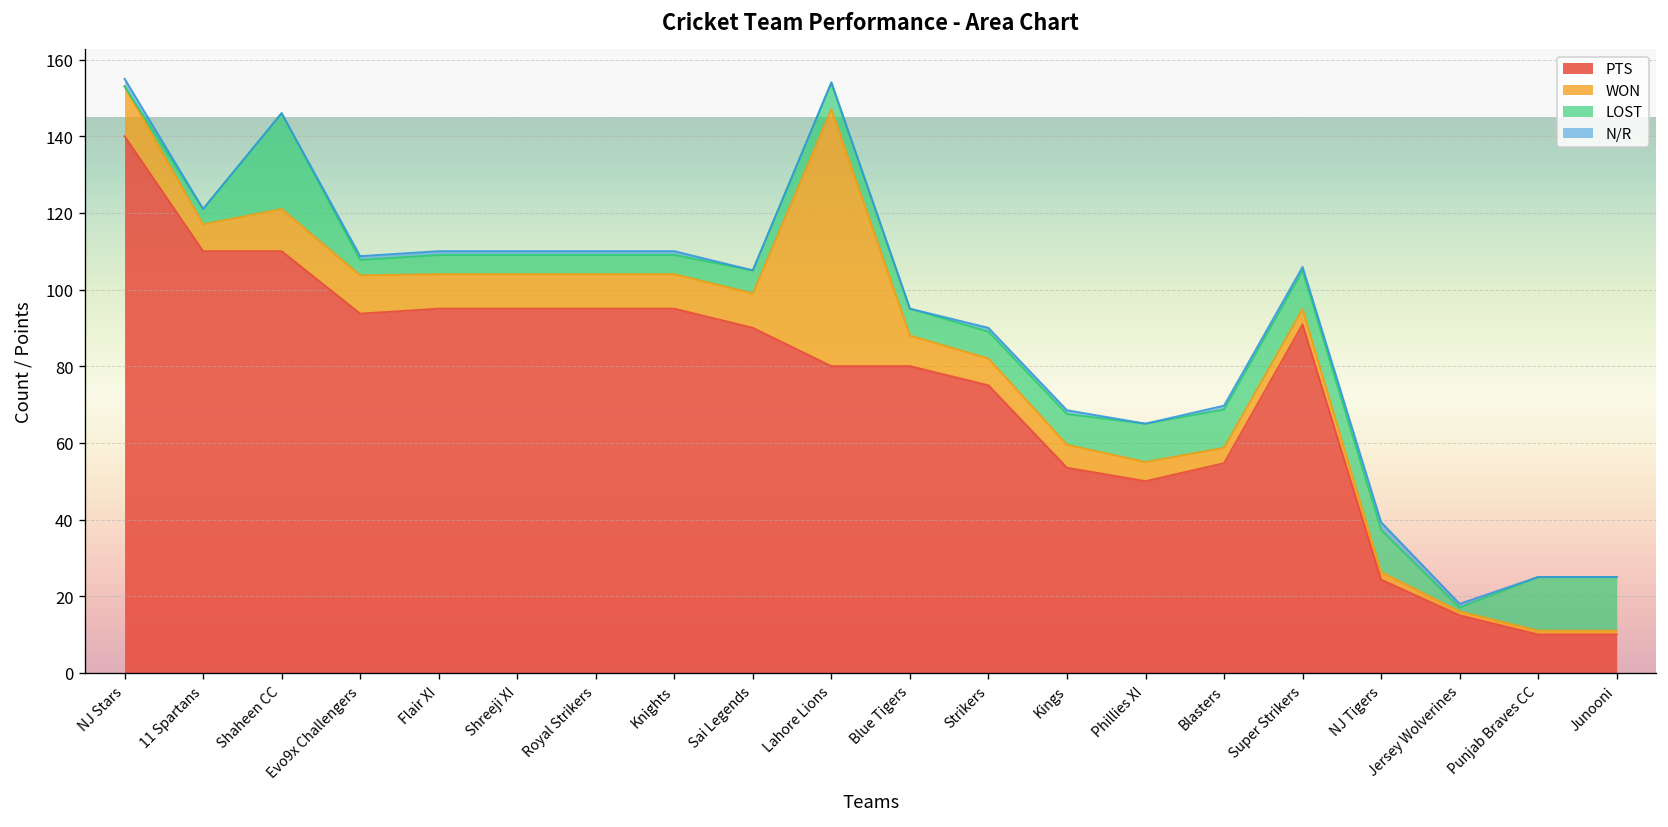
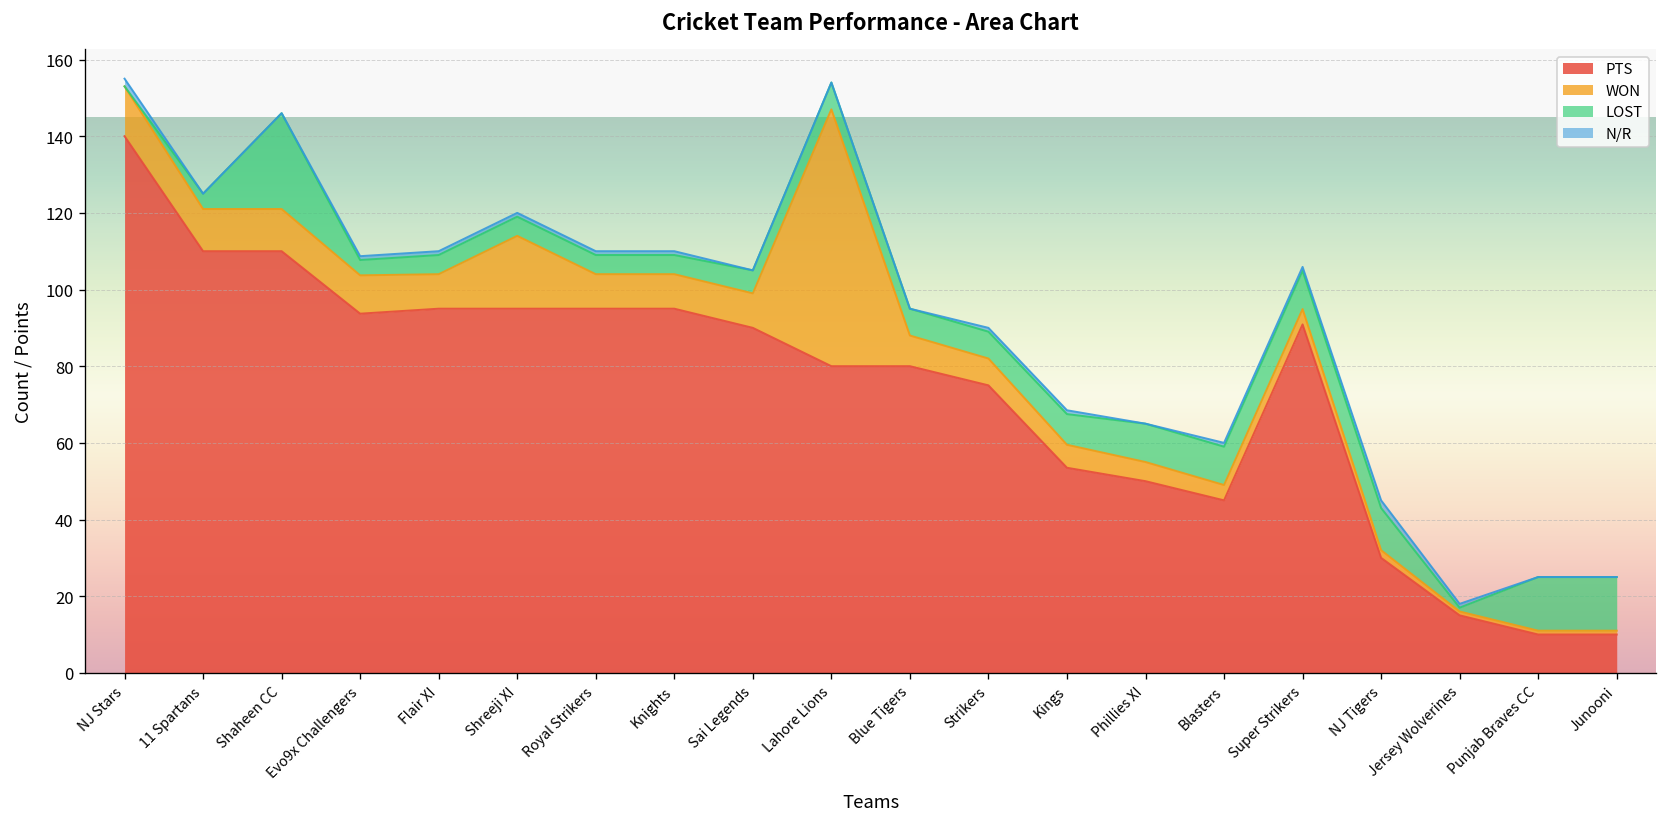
  {
    "PTS": {
      "NJ Stars": 140,
      "11 Spartans": 110,
      "Shaheen CC": 110,
      "Evo9x Challengers": 94,
      "Flair XI": 95,
      "Shreeji XI": 95,
      "Royal Strikers": 95,
      "Knights": 95,
      "Sai Legends": 90,
      "Lahore Lions": 80,
      "Blue Tigers": 80,
      "Strikers": 75,
      "Kings": 54,
      "Phillies XI": 50,
-     "Blasters": 55,
+     "Blasters": 45,
      "Super Strikers": 91,
-     "NJ Tigers": 24,
+     "NJ Tigers": 30,
      "Jersey Wolverines": 15,
      "Punjab Braves CC": 10,
      "Junooni": 10
    },
    "WON": {
-     "11 Spartans": 7,
+     "11 Spartans": 11,
      "Shaheen CC": 11,
      "Evo9x Challengers": 10,
      "Flair XI": 9,
-     "Shreeji XI": 9,
+     "Shreeji XI": 19,
      "Royal Strikers": 9,
      "Knights": 9,
      "Sai Legends": 9,
      "Lahore Lions": 67,
      "Blue Tigers": 8,
      "Strikers": 7,
      "Kings": 6,
      "Phillies XI": 5,
      "Blasters": 4,
      "Super Strikers": 4,
      "NJ Tigers": 2,
      "Jersey Wolverines": 1,
      "Punjab Braves CC": 1,
      "Junooni": 1
    },
    "LOST": {
      "Evo9x Challengers": 4,
      "Flair XI": 5,
      "Shreeji XI": 5,
      "Royal Strikers": 5,
      "Knights": 5,
      "Strikers": 7,
      "Kings": 8,
      "Blasters": 10,
      "Super Strikers": 10,
      "NJ Tigers": 11,
      "Jersey Wolverines": 1
    },
    "N/R": {
      "NJ Stars": 2,
      "Evo9x Challengers": 1,
      "Flair XI": 1,
      "Shreeji XI": 1,
      "Royal Strikers": 1,
      "Knights": 1,
      "Strikers": 1,
      "Kings": 1,
      "Blasters": 1,
      "Super Strikers": 1,
      "NJ Tigers": 2,
      "Jersey Wolverines": 1
    }
  }
